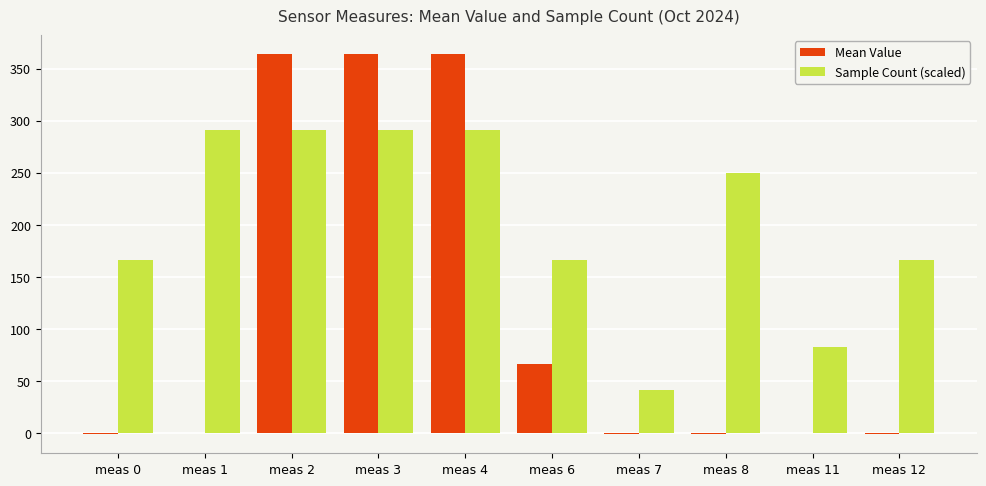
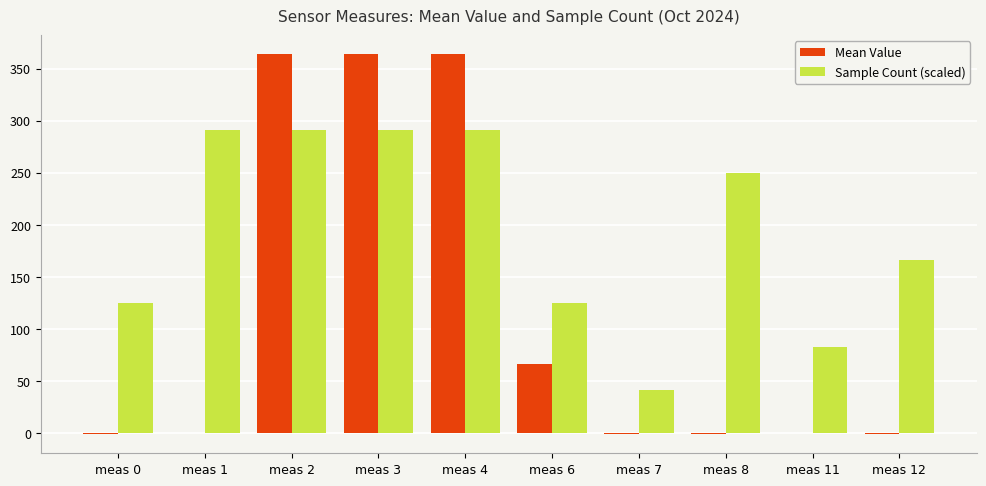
  {
    "Mean Value": {
      "meas 2": 364,
      "meas 3": 364,
      "meas 4": 364,
      "meas 6": 67
    },
    "Sample Count (scaled)": {
-     "meas 0": 166,
+     "meas 0": 125,
      "meas 1": 291,
      "meas 2": 291,
      "meas 3": 291,
      "meas 4": 291,
-     "meas 6": 166,
+     "meas 6": 125,
      "meas 7": 42,
      "meas 8": 249,
      "meas 11": 83,
      "meas 12": 166
    }
  }
